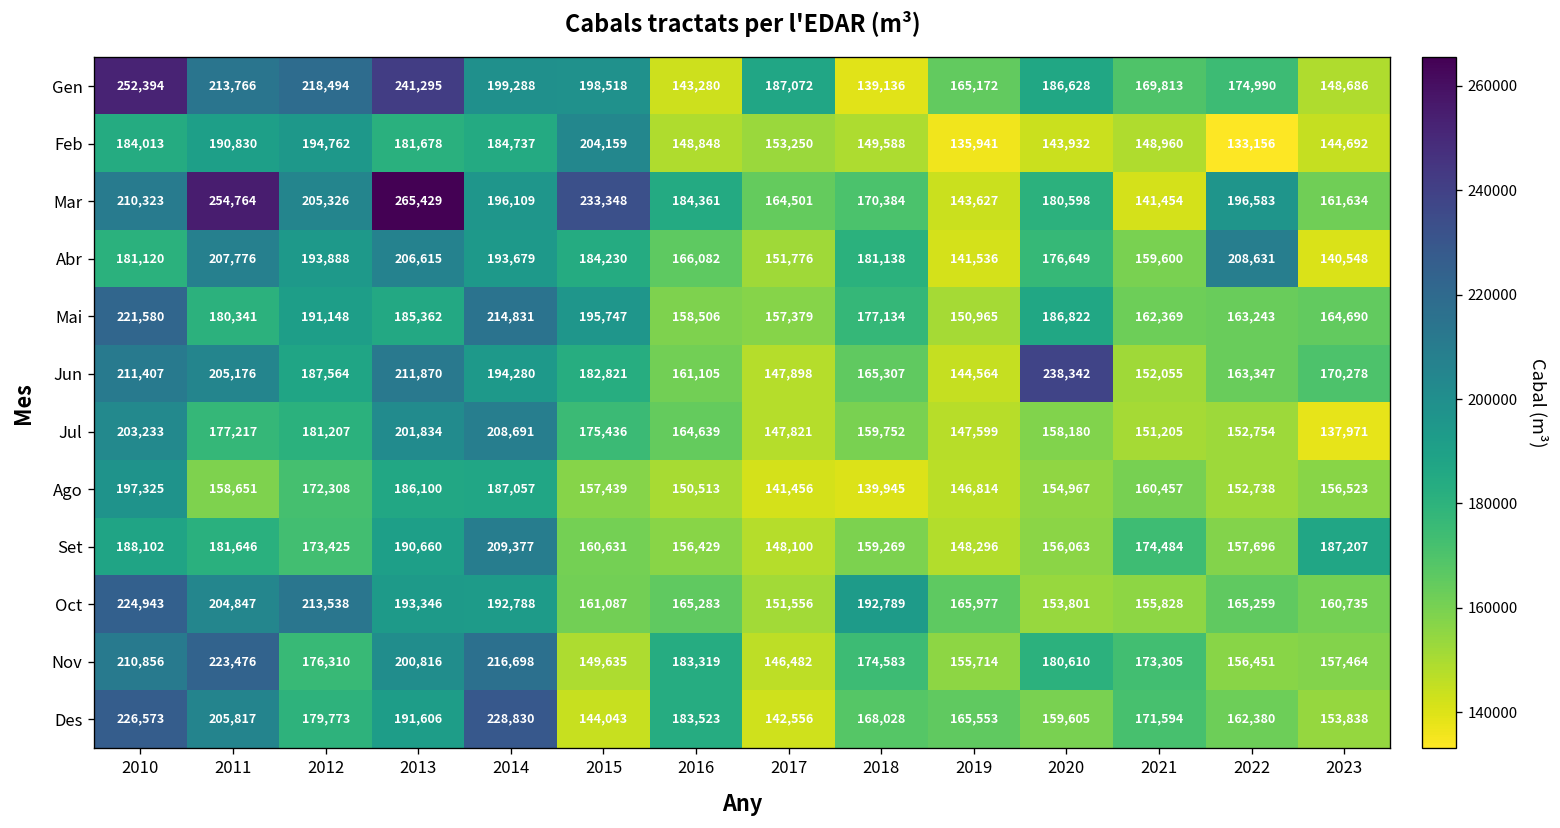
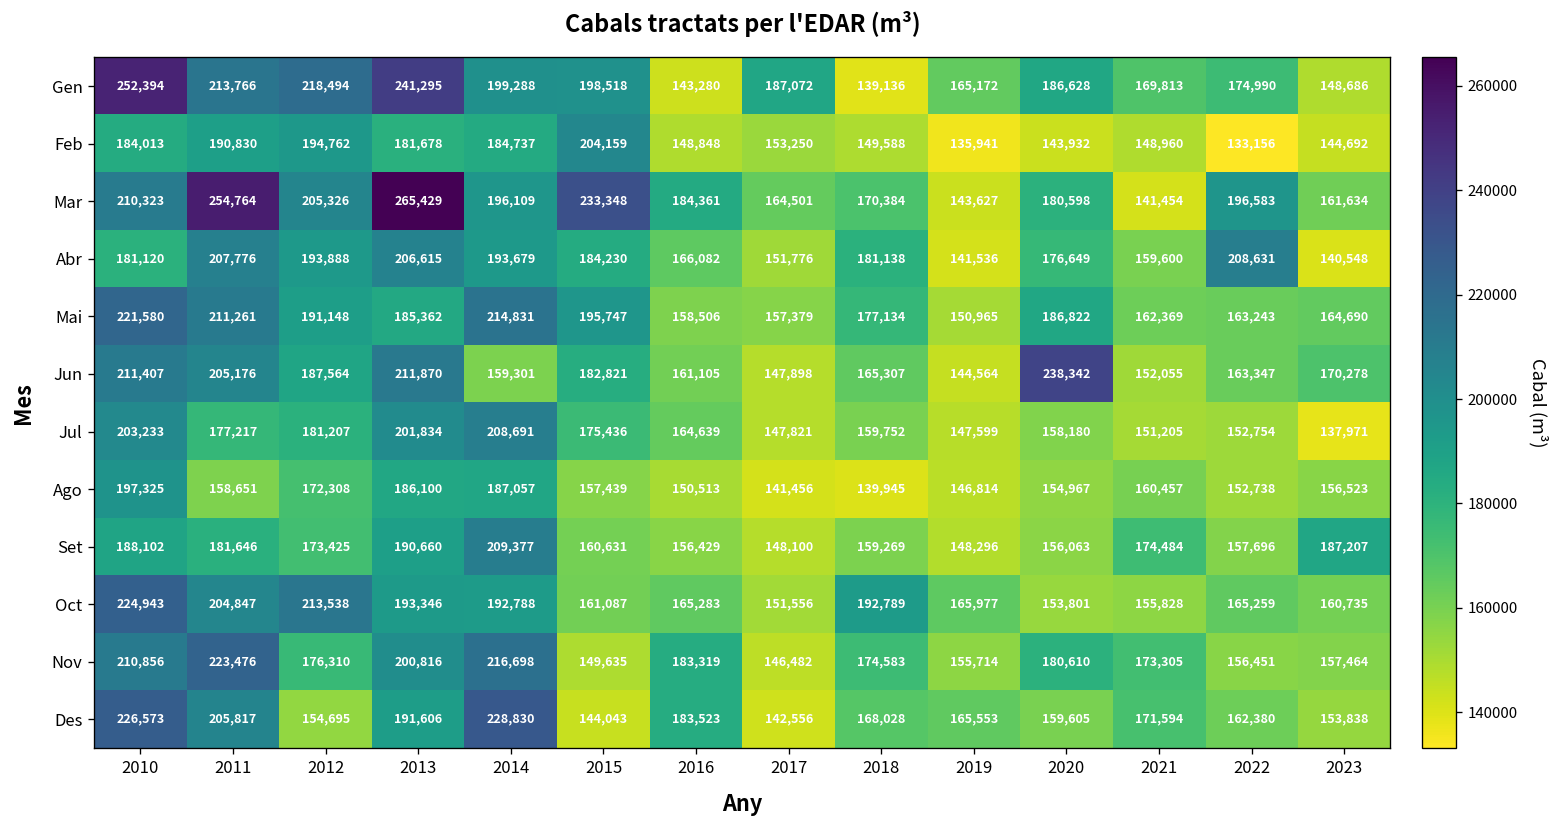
  {
    "Gen": {
      "2010": "252,394",
      "2011": "213,766",
      "2012": "218,494",
      "2013": "241,295",
      "2014": "199,288",
      "2015": "198,518",
      "2016": "143,280",
      "2017": "187,072",
      "2018": "139,136",
      "2019": "165,172",
      "2020": "186,628",
      "2021": "169,813",
      "2022": "174,990",
      "2023": "148,686"
    },
    "Feb": {
      "2010": "184,013",
      "2011": "190,830",
      "2012": "194,762",
      "2013": "181,678",
      "2014": "184,737",
      "2015": "204,159",
      "2016": "148,848",
      "2017": "153,250",
      "2018": "149,588",
      "2019": "135,941",
      "2020": "143,932",
      "2021": "148,960",
      "2022": "133,156",
      "2023": "144,692"
    },
    "Mar": {
      "2010": "210,323",
      "2011": "254,764",
      "2012": "205,326",
      "2013": "265,429",
      "2014": "196,109",
      "2015": "233,348",
      "2016": "184,361",
      "2017": "164,501",
      "2018": "170,384",
      "2019": "143,627",
      "2020": "180,598",
      "2021": "141,454",
      "2022": "196,583",
      "2023": "161,634"
    },
    "Abr": {
      "2010": "181,120",
      "2011": "207,776",
      "2012": "193,888",
      "2013": "206,615",
      "2014": "193,679",
      "2015": "184,230",
      "2016": "166,082",
      "2017": "151,776",
      "2018": "181,138",
      "2019": "141,536",
      "2020": "176,649",
      "2021": "159,600",
      "2022": "208,631",
      "2023": "140,548"
    },
    "Mai": {
      "2010": "221,580",
-     "2011": "180,341",
+     "2011": "211,261",
      "2012": "191,148",
      "2013": "185,362",
      "2014": "214,831",
      "2015": "195,747",
      "2016": "158,506",
      "2017": "157,379",
      "2018": "177,134",
      "2019": "150,965",
      "2020": "186,822",
      "2021": "162,369",
      "2022": "163,243",
      "2023": "164,690"
    },
    "Jun": {
      "2010": "211,407",
      "2011": "205,176",
      "2012": "187,564",
      "2013": "211,870",
-     "2014": "194,280",
+     "2014": "159,301",
      "2015": "182,821",
      "2016": "161,105",
      "2017": "147,898",
      "2018": "165,307",
      "2019": "144,564",
      "2020": "238,342",
      "2021": "152,055",
      "2022": "163,347",
      "2023": "170,278"
    },
    "Jul": {
      "2010": "203,233",
      "2011": "177,217",
      "2012": "181,207",
      "2013": "201,834",
      "2014": "208,691",
      "2015": "175,436",
      "2016": "164,639",
      "2017": "147,821",
      "2018": "159,752",
      "2019": "147,599",
      "2020": "158,180",
      "2021": "151,205",
      "2022": "152,754",
      "2023": "137,971"
    },
    "Ago": {
      "2010": "197,325",
      "2011": "158,651",
      "2012": "172,308",
      "2013": "186,100",
      "2014": "187,057",
      "2015": "157,439",
      "2016": "150,513",
      "2017": "141,456",
      "2018": "139,945",
      "2019": "146,814",
      "2020": "154,967",
      "2021": "160,457",
      "2022": "152,738",
      "2023": "156,523"
    },
    "Set": {
      "2010": "188,102",
      "2011": "181,646",
      "2012": "173,425",
      "2013": "190,660",
      "2014": "209,377",
      "2015": "160,631",
      "2016": "156,429",
      "2017": "148,100",
      "2018": "159,269",
      "2019": "148,296",
      "2020": "156,063",
      "2021": "174,484",
      "2022": "157,696",
      "2023": "187,207"
    },
    "Oct": {
      "2010": "224,943",
      "2011": "204,847",
      "2012": "213,538",
      "2013": "193,346",
      "2014": "192,788",
      "2015": "161,087",
      "2016": "165,283",
      "2017": "151,556",
      "2018": "192,789",
      "2019": "165,977",
      "2020": "153,801",
      "2021": "155,828",
      "2022": "165,259",
      "2023": "160,735"
    },
    "Nov": {
      "2010": "210,856",
      "2011": "223,476",
      "2012": "176,310",
      "2013": "200,816",
      "2014": "216,698",
      "2015": "149,635",
      "2016": "183,319",
      "2017": "146,482",
      "2018": "174,583",
      "2019": "155,714",
      "2020": "180,610",
      "2021": "173,305",
      "2022": "156,451",
      "2023": "157,464"
    },
    "Des": {
      "2010": "226,573",
      "2011": "205,817",
-     "2012": "179,773",
+     "2012": "154,695",
      "2013": "191,606",
      "2014": "228,830",
      "2015": "144,043",
      "2016": "183,523",
      "2017": "142,556",
      "2018": "168,028",
      "2019": "165,553",
      "2020": "159,605",
      "2021": "171,594",
      "2022": "162,380",
      "2023": "153,838"
    }
  }
